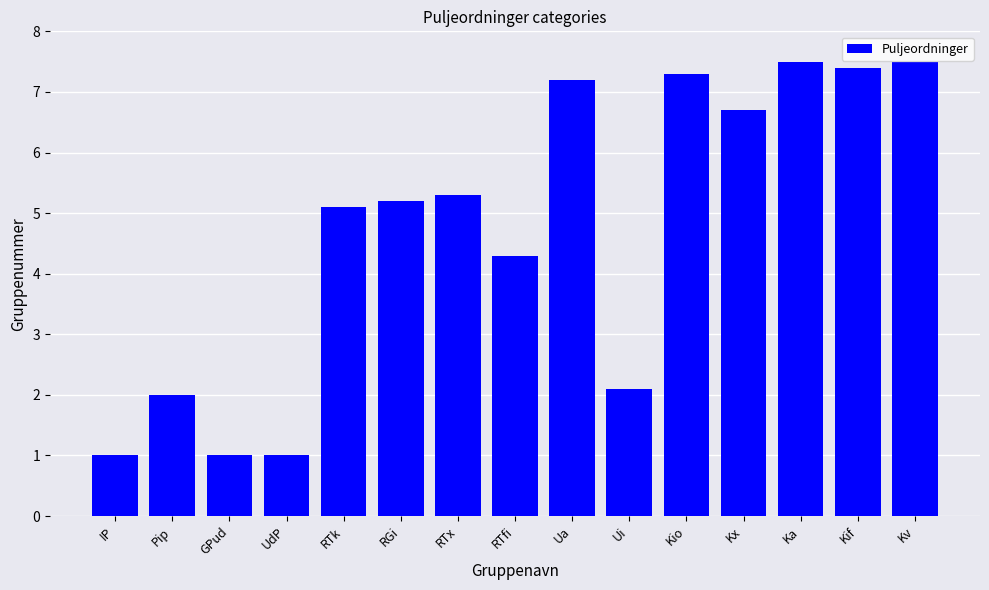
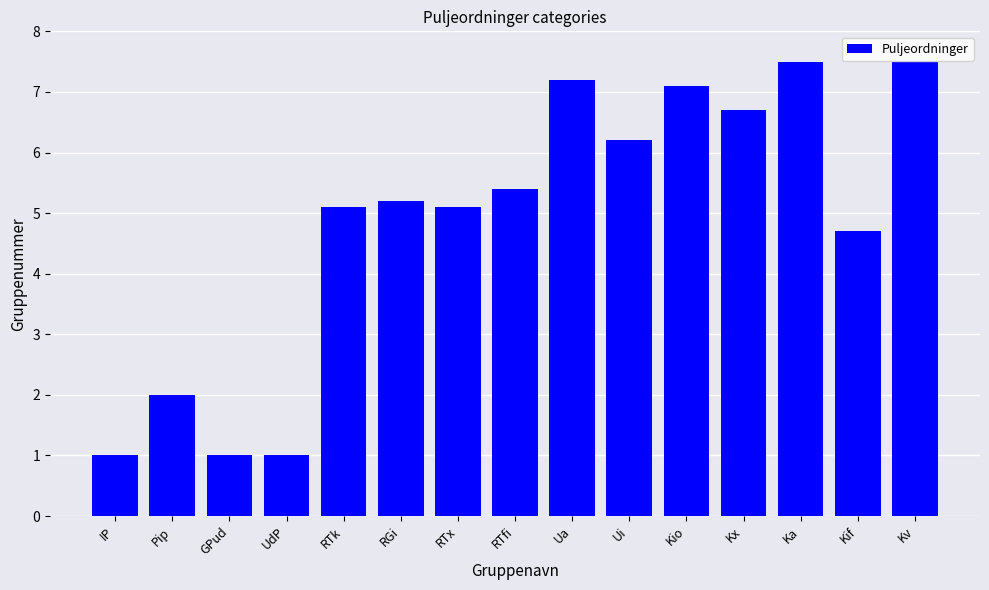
  {
    "IP": 1.0,
    "Pip": 2.0,
    "GPud": 1.0,
    "UdP": 1.0,
    "RTk": 5.1,
    "RGi": 5.2,
-   "RTx": 5.3,
-   "RTfi": 4.3,
+   "RTx": 5.1,
+   "RTfi": 5.4,
    "Ua": 7.2,
-   "Ui": 2.1,
-   "Kio": 7.3,
+   "Ui": 6.2,
+   "Kio": 7.1,
    "Kx": 6.7,
    "Ka": 7.5,
-   "Kif": 7.4,
+   "Kif": 4.7,
    "Kv": 7.5
  }
